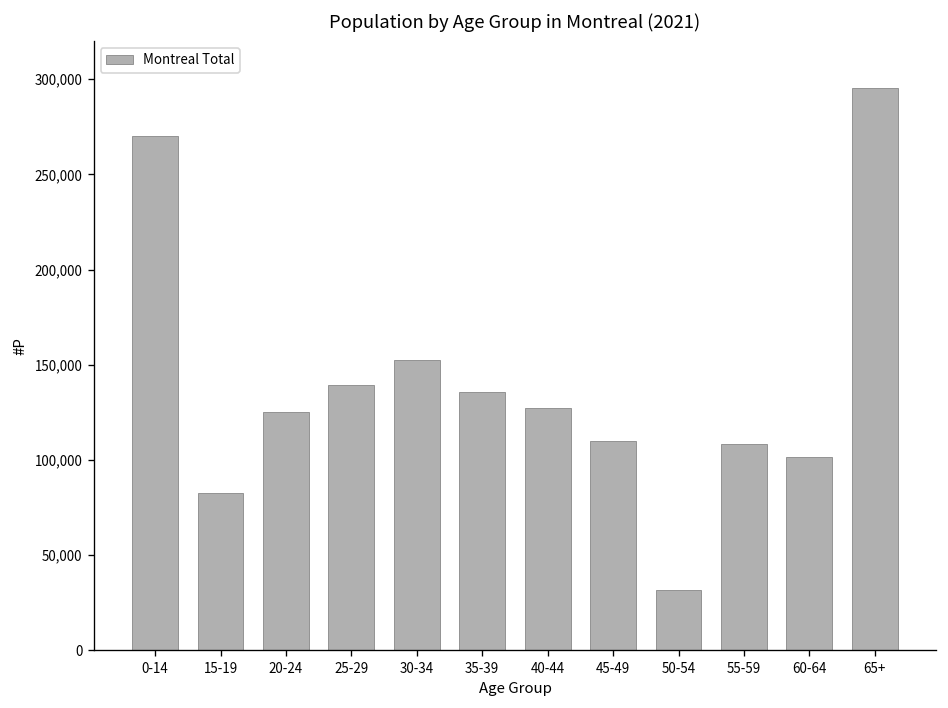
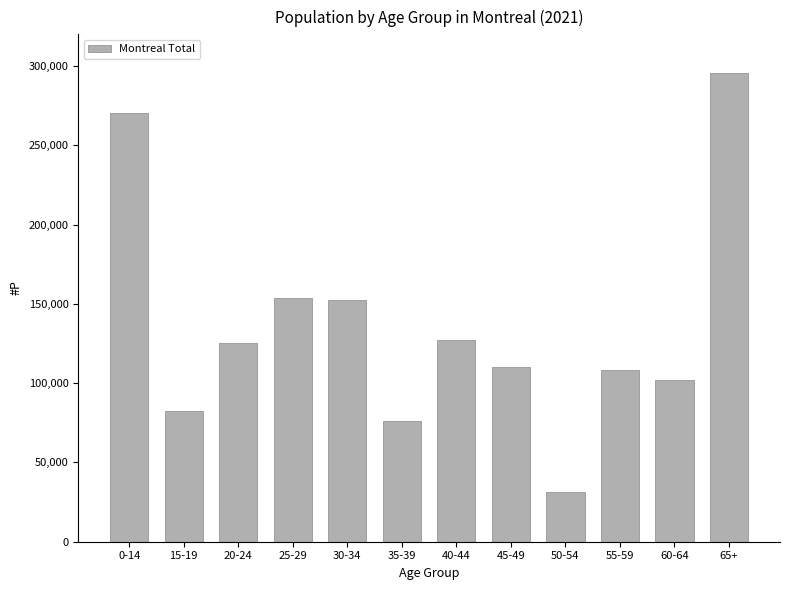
  {
    "0-14": "270,000",
    "15-19": "82,000",
    "20-24": "125,000",
-   "25-29": "139,000",
+   "25-29": "154,000",
    "30-34": "153,000",
-   "35-39": "136,000",
+   "35-39": "76,000",
    "40-44": "127,000",
    "45-49": "110,000",
    "50-54": "32,000",
    "55-59": "108,000",
    "60-64": "102,000",
    "65+": "295,000"
  }
